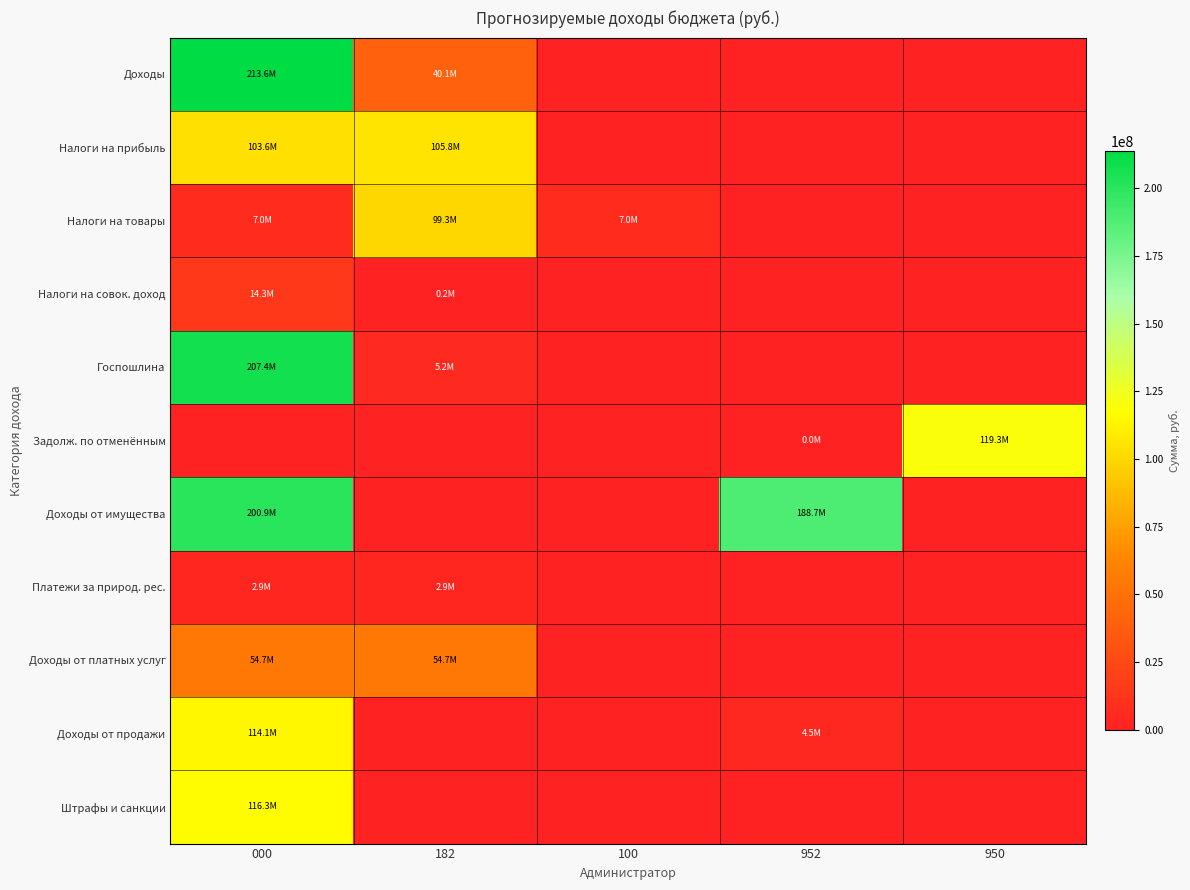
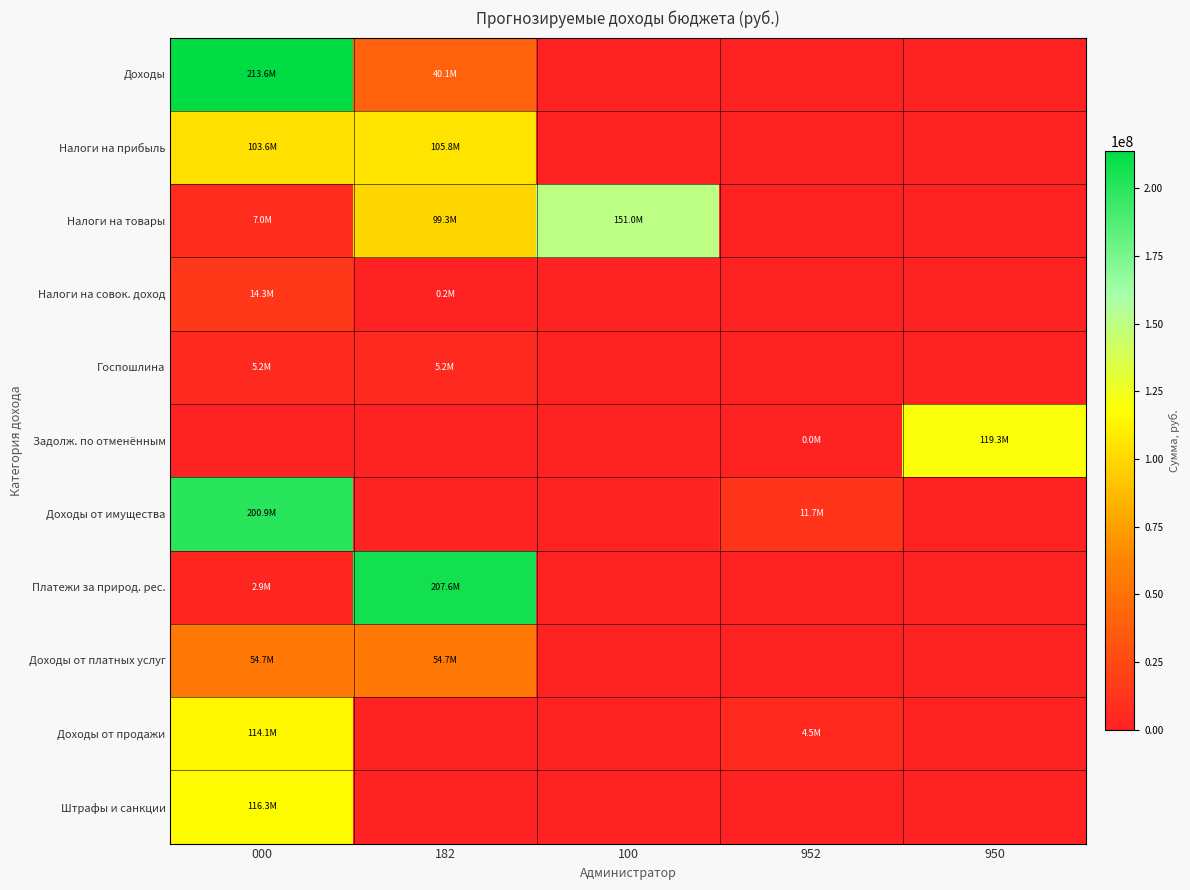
  {
    "Доходы": {
      "000": "213.6M",
      "182": "40.1M"
    },
    "Налоги на прибыль": {
      "000": "103.6M",
      "182": "105.8M"
    },
    "Налоги на товары": {
      "000": "7.0M",
      "182": "99.3M",
-     "100": "7.0M"
+     "100": "151.0M"
    },
    "Налоги на совок. доход": {
      "000": "14.3M",
      "182": "0.2M"
    },
    "Госпошлина": {
-     "000": "207.4M",
+     "000": "5.2M",
      "182": "5.2M"
    },
    "Задолж. по отменённым": {
      "952": "0.0M",
      "950": "119.3M"
    },
    "Доходы от имущества": {
      "000": "200.9M",
-     "952": "188.7M"
+     "952": "11.7M"
    },
    "Платежи за природ. рес.": {
      "000": "2.9M",
-     "182": "2.9M"
+     "182": "207.6M"
    },
    "Доходы от платных услуг": {
      "000": "54.7M",
      "182": "54.7M"
    },
    "Доходы от продажи": {
      "000": "114.1M",
      "952": "4.5M"
    },
    "Штрафы и санкции": {
      "000": "116.3M"
    }
  }
